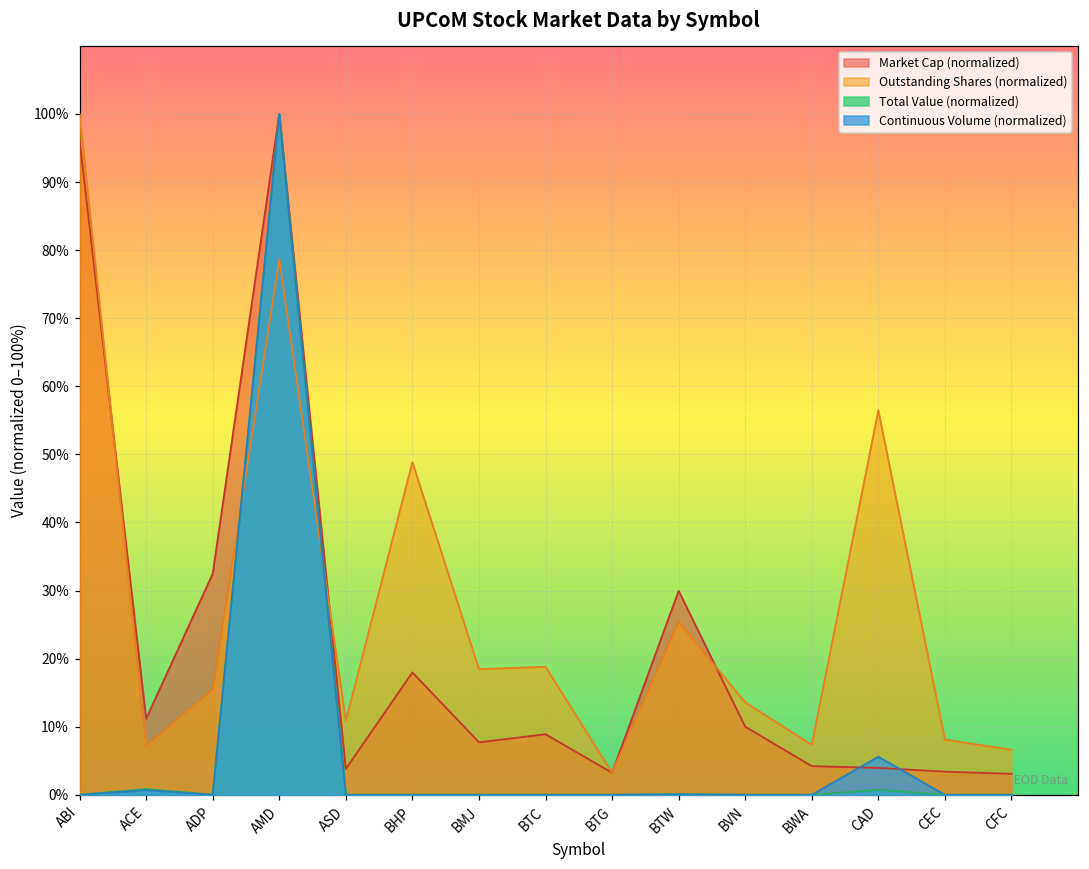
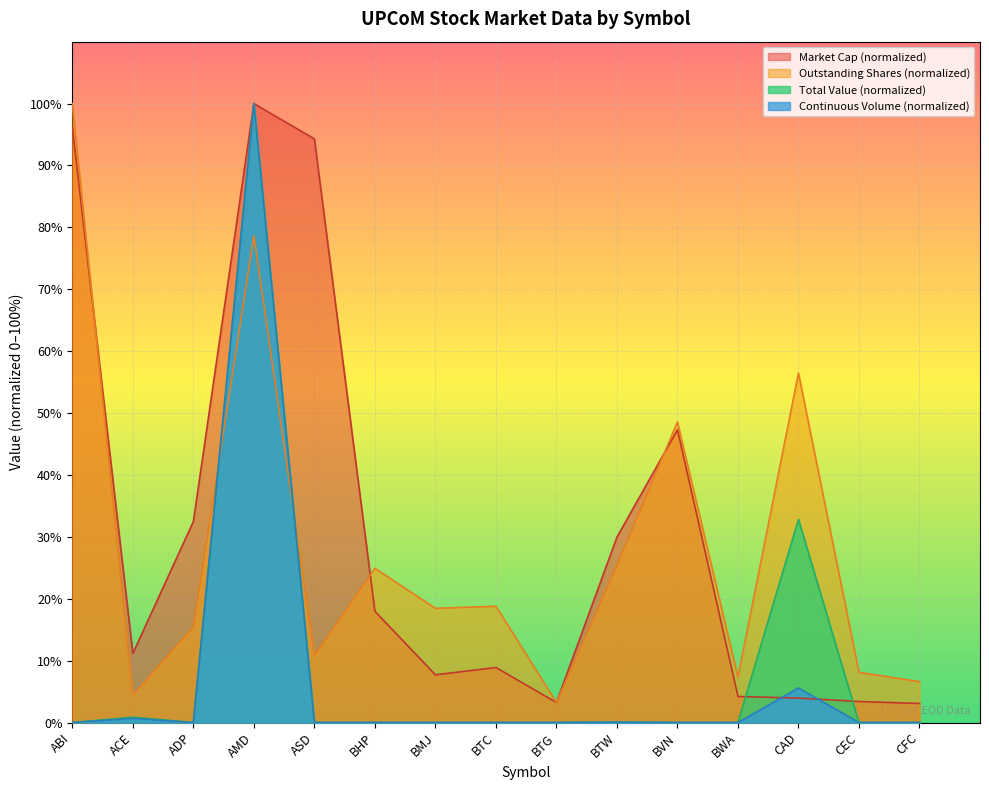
  {
    "Market Cap (normalized)": {
      "ABI": "96%",
      "ACE": "11%",
      "ADP": "32%",
-     "ASD": "4%",
+     "ASD": "94%",
      "BHP": "18%",
      "BMJ": "8%",
      "BTC": "9%",
      "BTW": "30%",
-     "BVN": "10%",
+     "BVN": "47%",
      "BWA": "4%",
      "CAD": "4%",
      "CEC": "3%",
      "CFC": "3%"
    },
    "Outstanding Shares (normalized)": {
      "ABI": "100%",
-     "ACE": "7%",
+     "ACE": "4%",
      "ADP": "15%",
      "AMD": "79%",
      "ASD": "11%",
-     "BHP": "49%",
+     "BHP": "25%",
      "BMJ": "18%",
      "BTC": "19%",
      "BTW": "25%",
-     "BVN": "14%",
+     "BVN": "49%",
      "BWA": "7%",
      "CAD": "56%",
      "CEC": "8%",
      "CFC": "7%"
    },
    "Total Value (normalized)": {
-     "CAD": "1%"
+     "CAD": "33%"
    },
    "Continuous Volume (normalized)": {
      "CAD": "6%"
    }
  }
